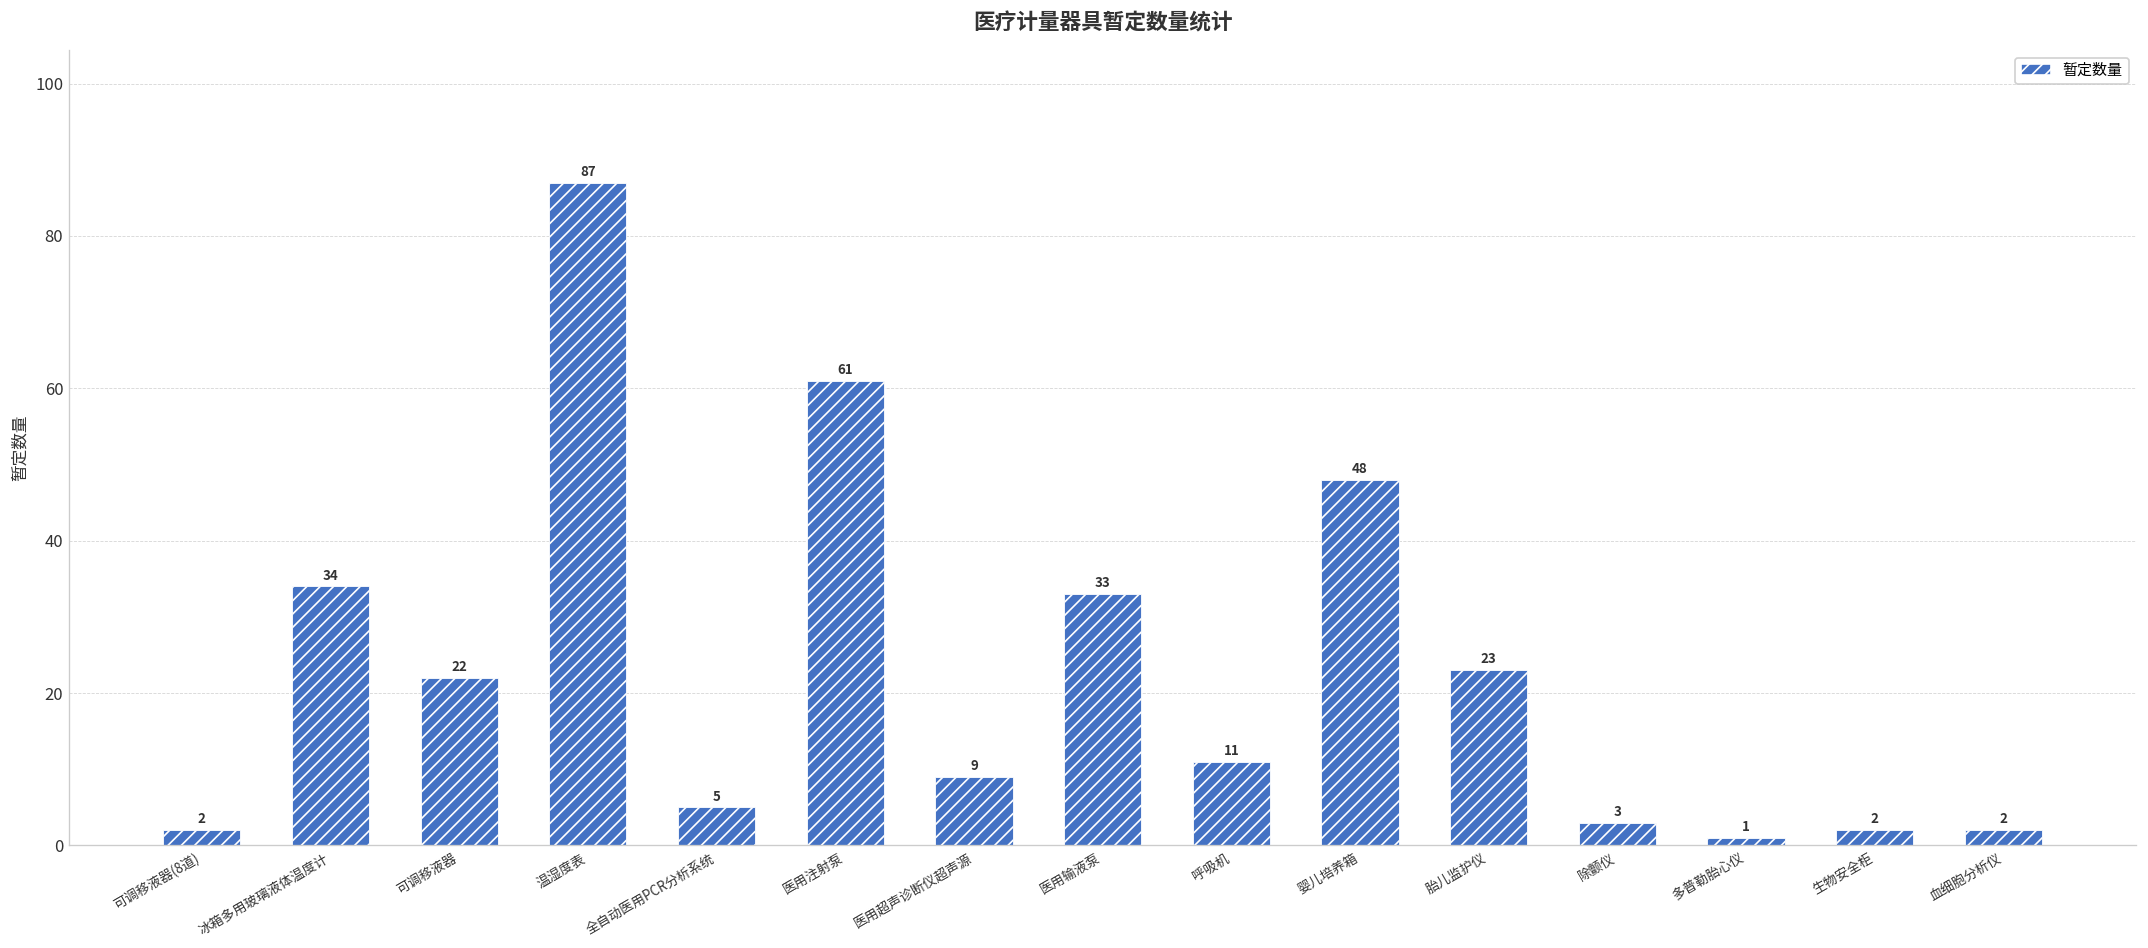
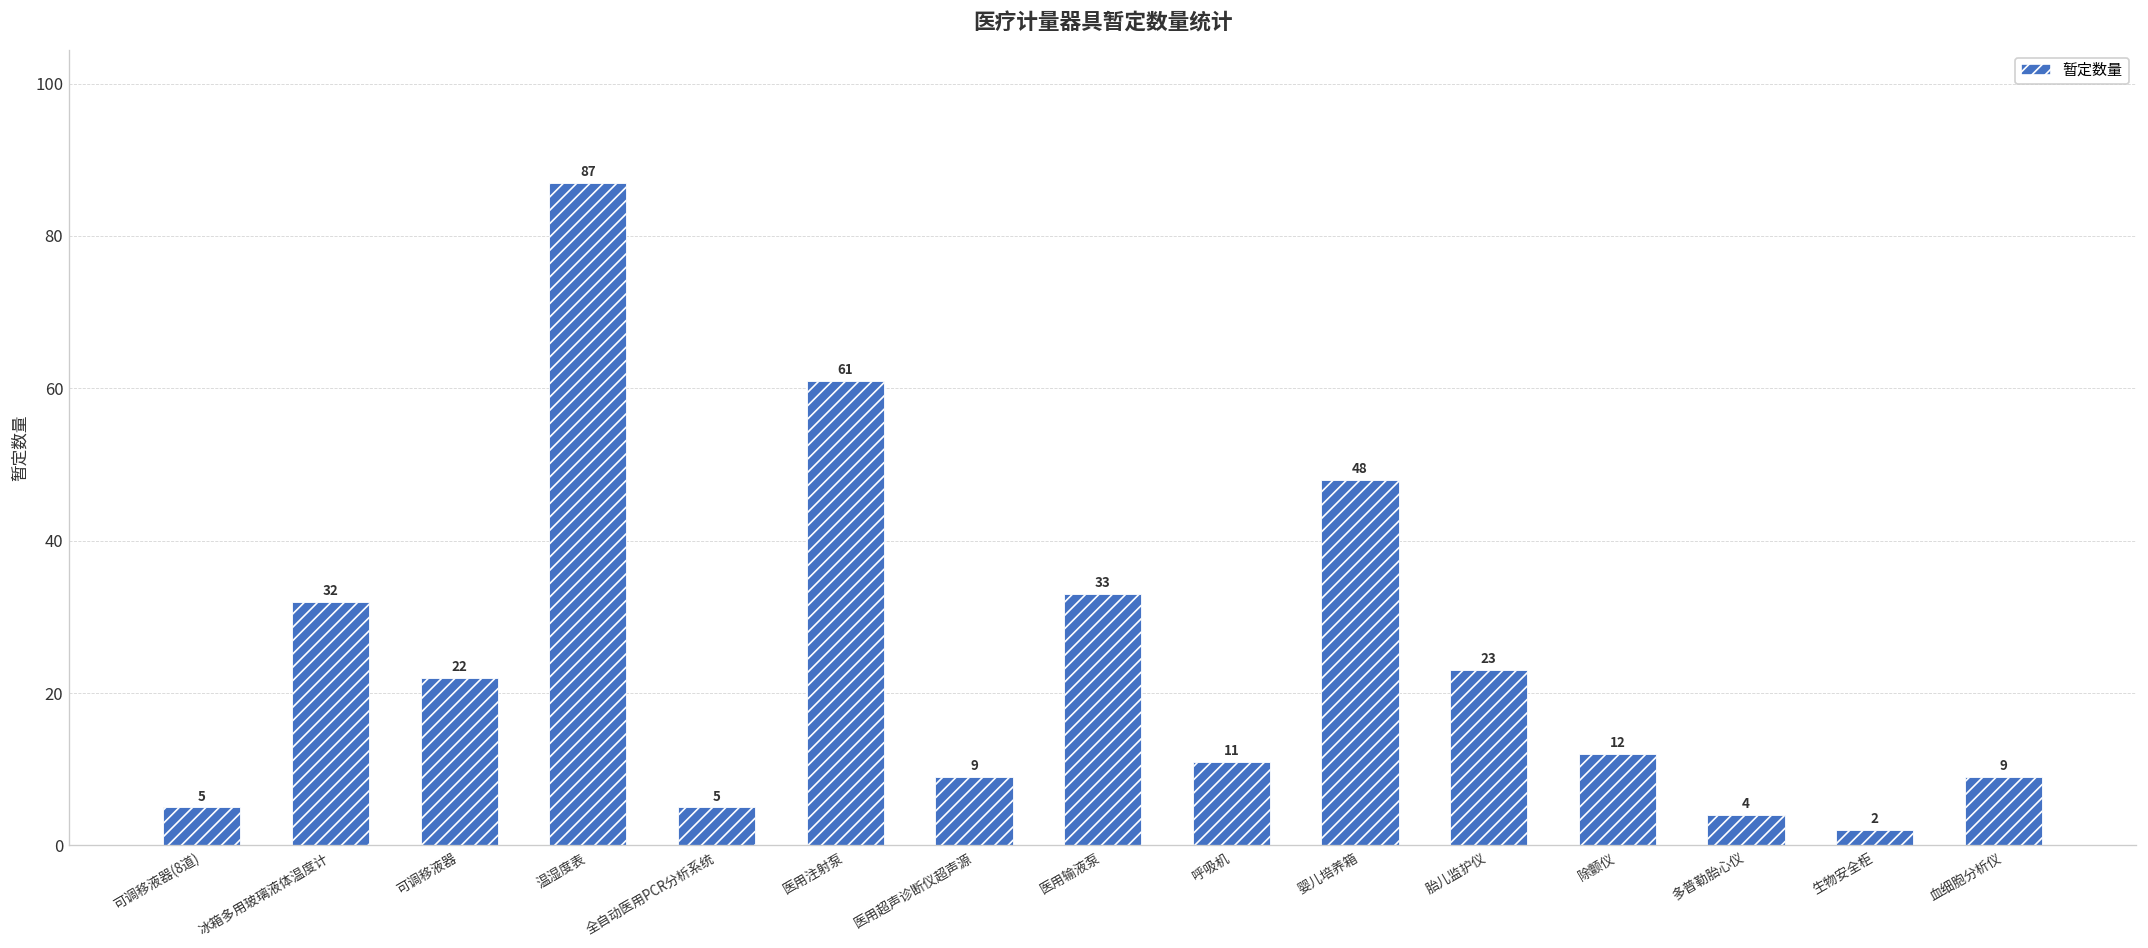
  {
-   "可调移液器(8道)": 2,
-   "冰箱多用玻璃液体温度计": 34,
+   "可调移液器(8道)": 5,
+   "冰箱多用玻璃液体温度计": 32,
    "可调移液器": 22,
    "温湿度表": 87,
    "全自动医用PCR分析系统": 5,
    "医用注射泵": 61,
    "医用超声诊断仪超声源": 9,
    "医用输液泵": 33,
    "呼吸机": 11,
    "婴儿培养箱": 48,
    "胎儿监护仪": 23,
-   "除颤仪": 3,
-   "多普勒胎心仪": 1,
+   "除颤仪": 12,
+   "多普勒胎心仪": 4,
    "生物安全柜": 2,
-   "血细胞分析仪": 2
+   "血细胞分析仪": 9
  }
